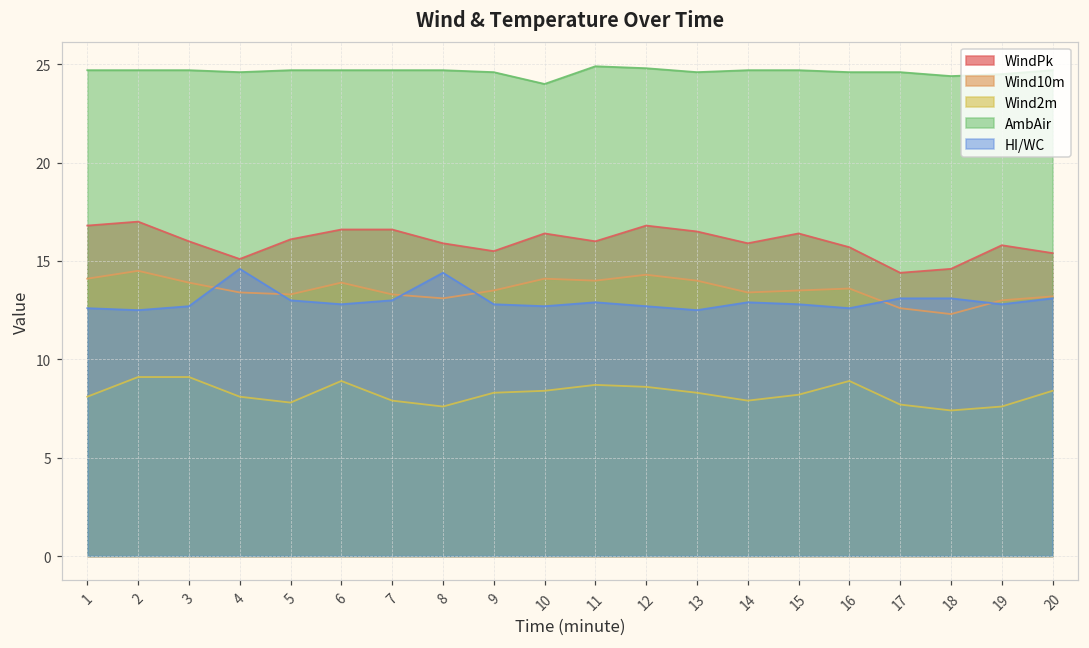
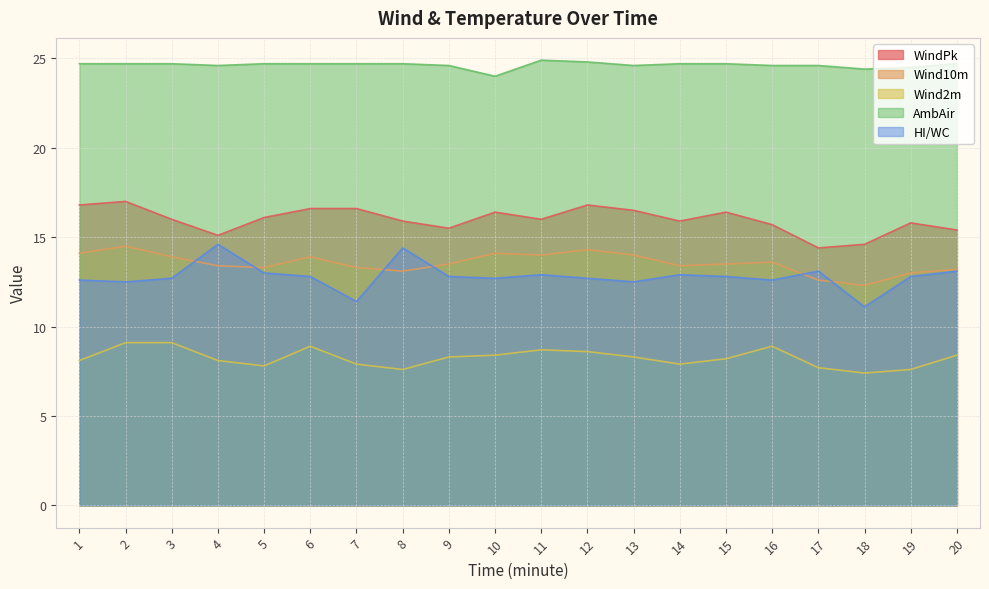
  {
    "WindPk": {
      "1": 16.8,
      "2": 17.0,
      "3": 16.0,
      "4": 15.1,
      "5": 16.1,
      "6": 16.6,
      "7": 16.6,
      "8": 15.9,
      "9": 15.5,
      "10": 16.4,
      "11": 16.0,
      "12": 16.8,
      "13": 16.5,
      "14": 15.9,
      "15": 16.4,
      "16": 15.7,
      "17": 14.4,
      "18": 14.6,
      "19": 15.8,
      "20": 15.4
    },
    "AmbAir": {
      "1": 24.7,
      "2": 24.7,
      "3": 24.7,
      "4": 24.6,
      "5": 24.7,
      "6": 24.7,
      "7": 24.7,
      "8": 24.7,
      "9": 24.6,
      "10": 24.0,
      "11": 24.9,
      "12": 24.8,
      "13": 24.6,
      "14": 24.7,
      "15": 24.7,
      "16": 24.6,
      "17": 24.6,
      "18": 24.4
    },
    "HI/WC": {
      "1": 12.6,
      "2": 12.5,
      "3": 12.7,
      "4": 14.6,
      "5": 13.0,
      "6": 12.8,
-     "7": 13.0,
+     "7": 11.4,
      "8": 14.4,
      "9": 12.8,
      "10": 12.7,
      "11": 12.9,
      "12": 12.7,
      "13": 12.5,
      "14": 12.9,
      "15": 12.8,
      "16": 12.6,
      "17": 13.1,
-     "18": 13.1,
+     "18": 11.1,
      "19": 12.8
    }
  }
